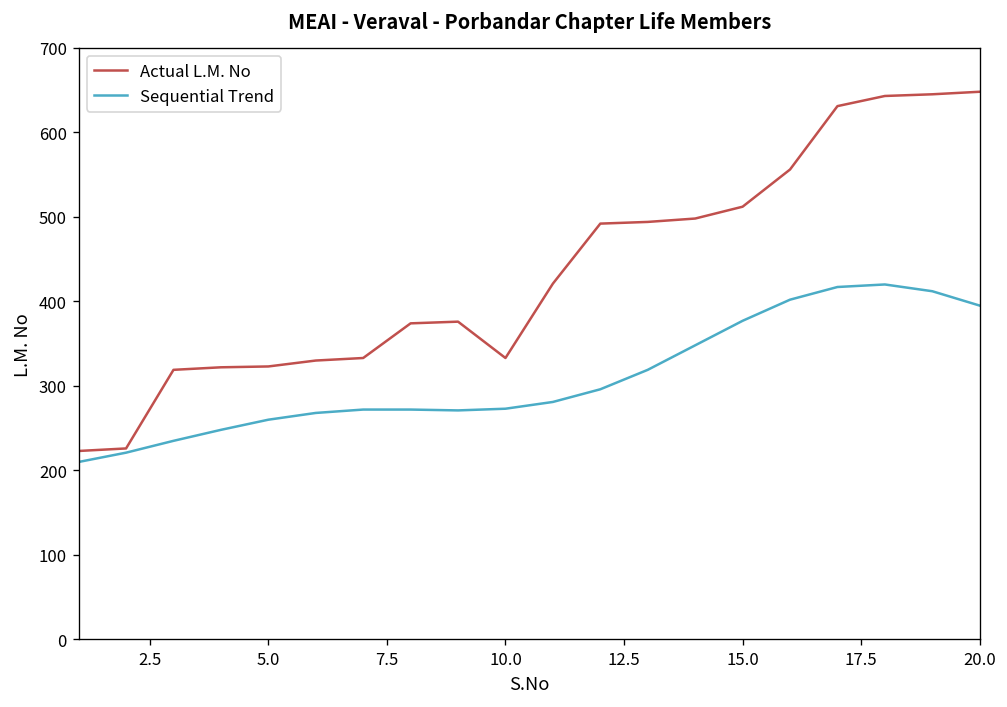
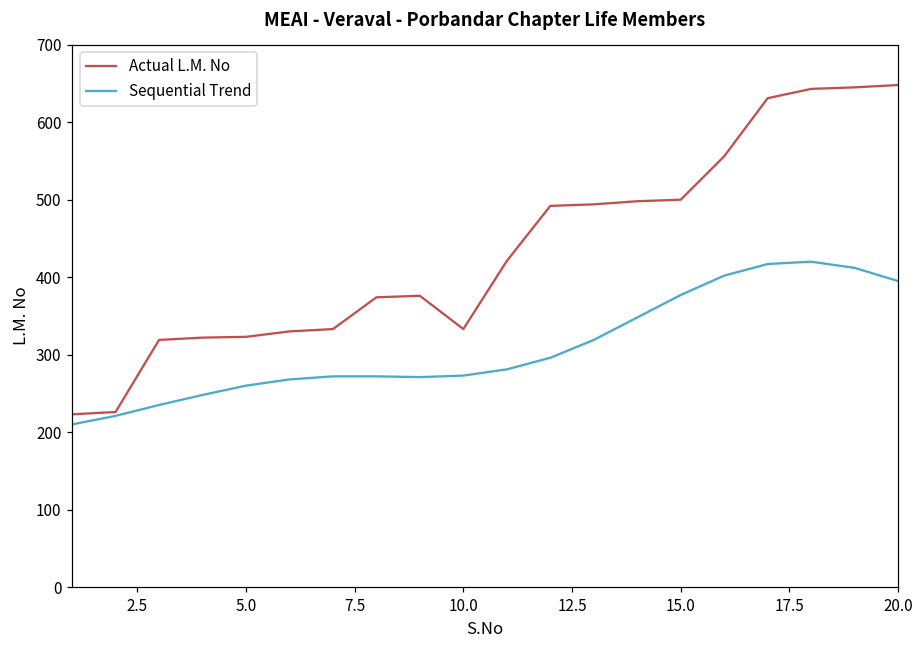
  {
    "Actual L.M. No": {
      "5.0": 320,
      "10.0": 330,
-     "15.0": 510,
+     "15.0": 500,
      "20.0": 650
    },
    "Sequential Trend": {
      "5.0": 260,
      "10.0": 270,
      "15.0": 380,
      "20.0": 400
    }
  }
